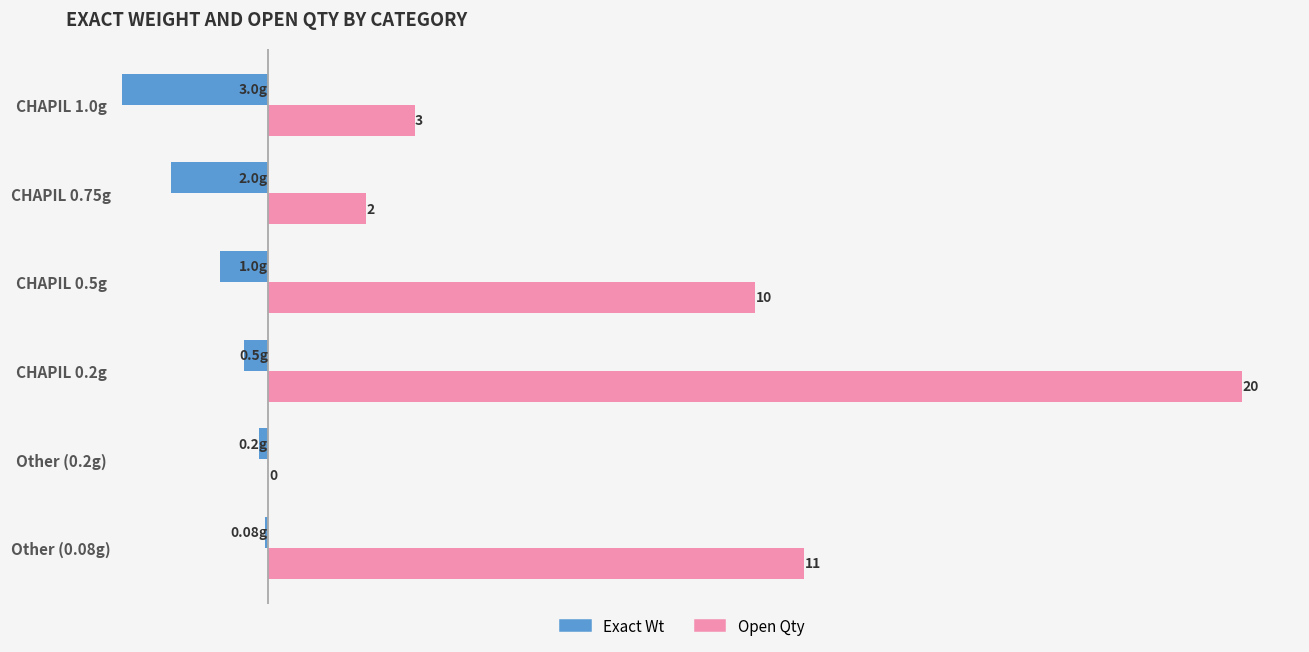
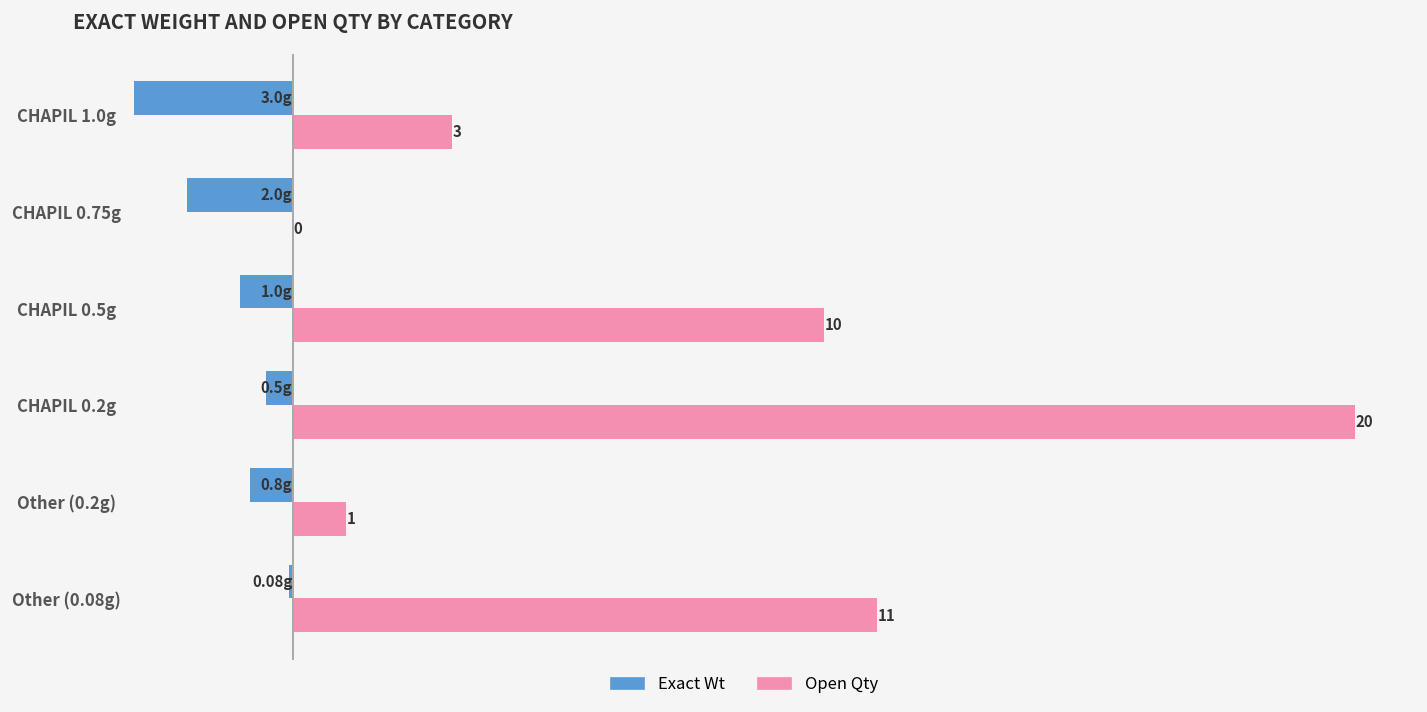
  {
    "Exact Wt": {
-     "Other (0.2g)": "0.2g"
+     "Other (0.2g)": "0.8g"
    },
    "Open Qty": {
      "CHAPIL 1.0g": "3",
-     "CHAPIL 0.75g": "2",
+     "CHAPIL 0.75g": "0",
      "CHAPIL 0.5g": "10",
      "CHAPIL 0.2g": "20",
-     "Other (0.2g)": "0",
+     "Other (0.2g)": "1",
      "Other (0.08g)": "11"
    }
  }
